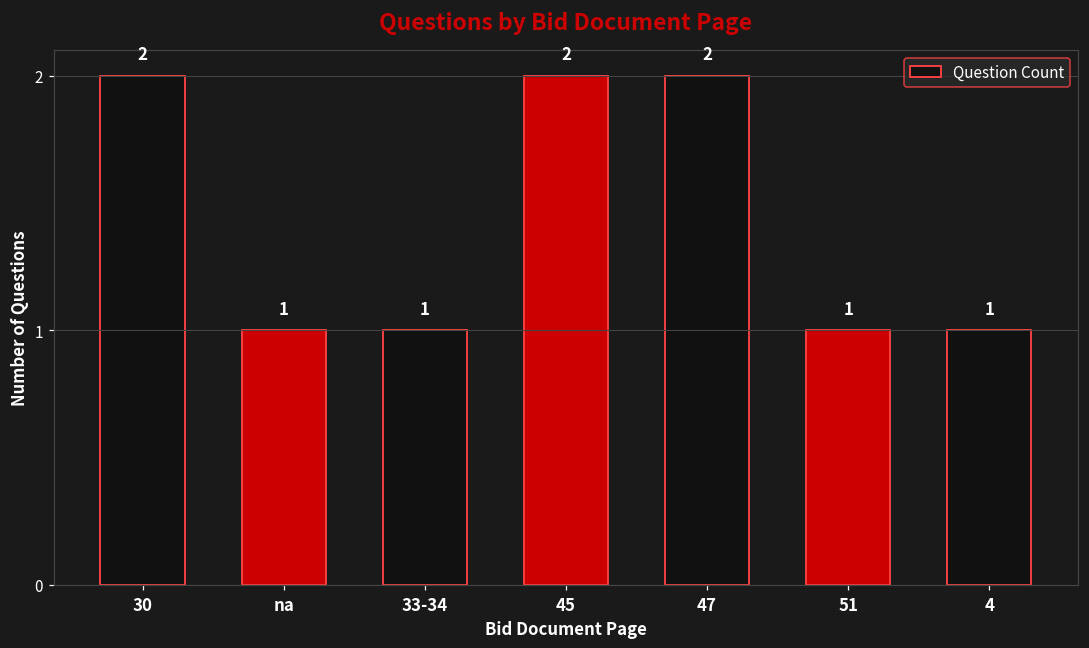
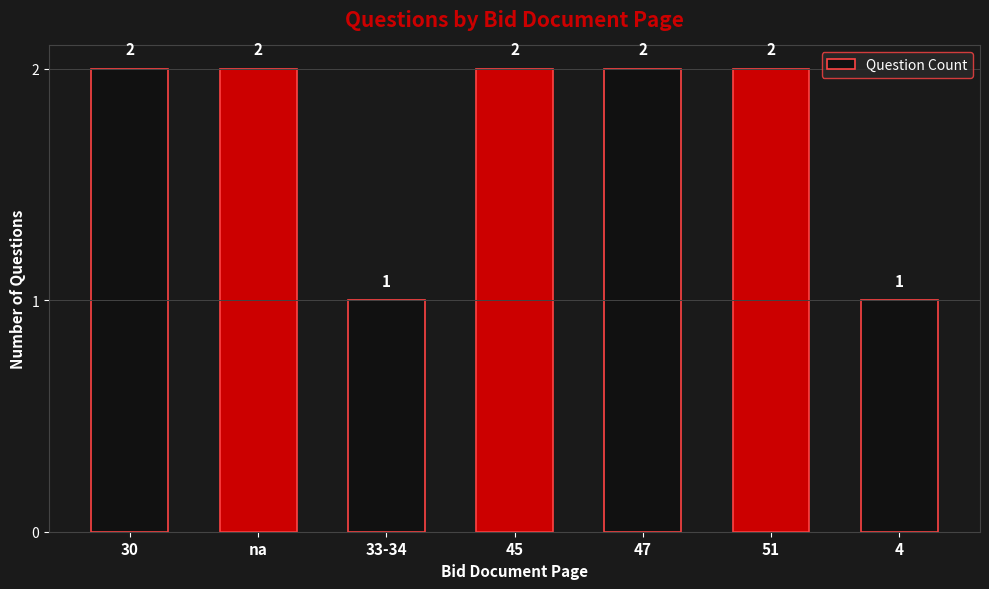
  {
    "30": 2,
-   "na": 1,
+   "na": 2,
    "33-34": 1,
    "45": 2,
    "47": 2,
-   "51": 1,
+   "51": 2,
    "4": 1
  }
